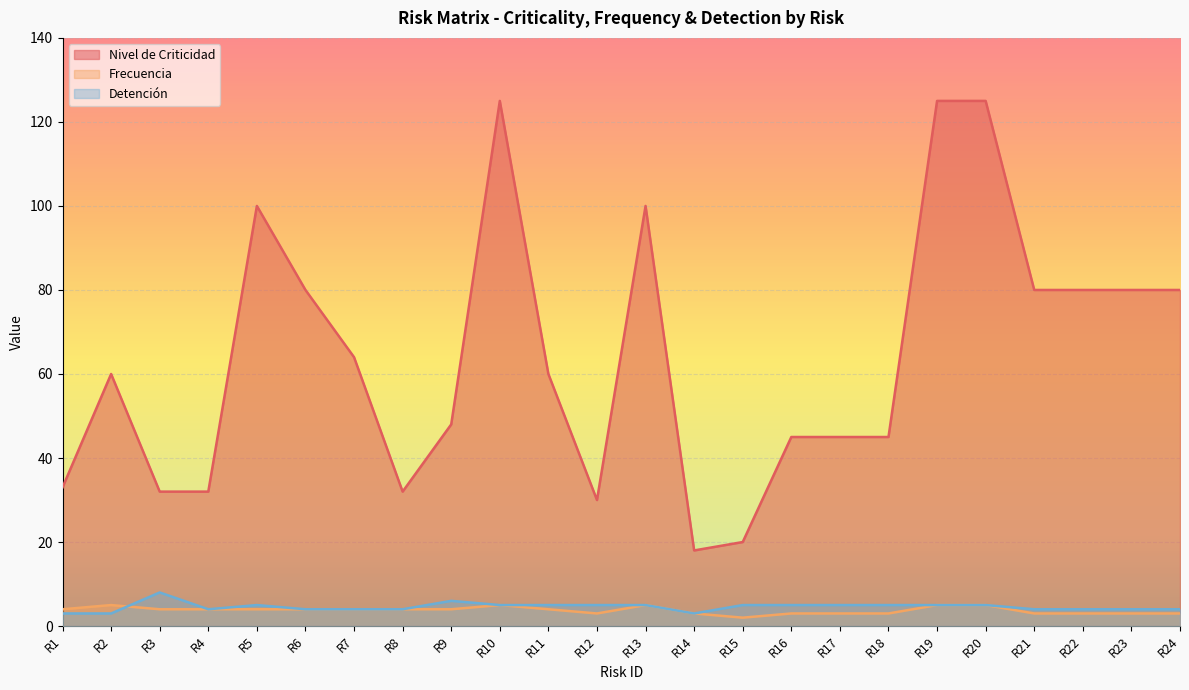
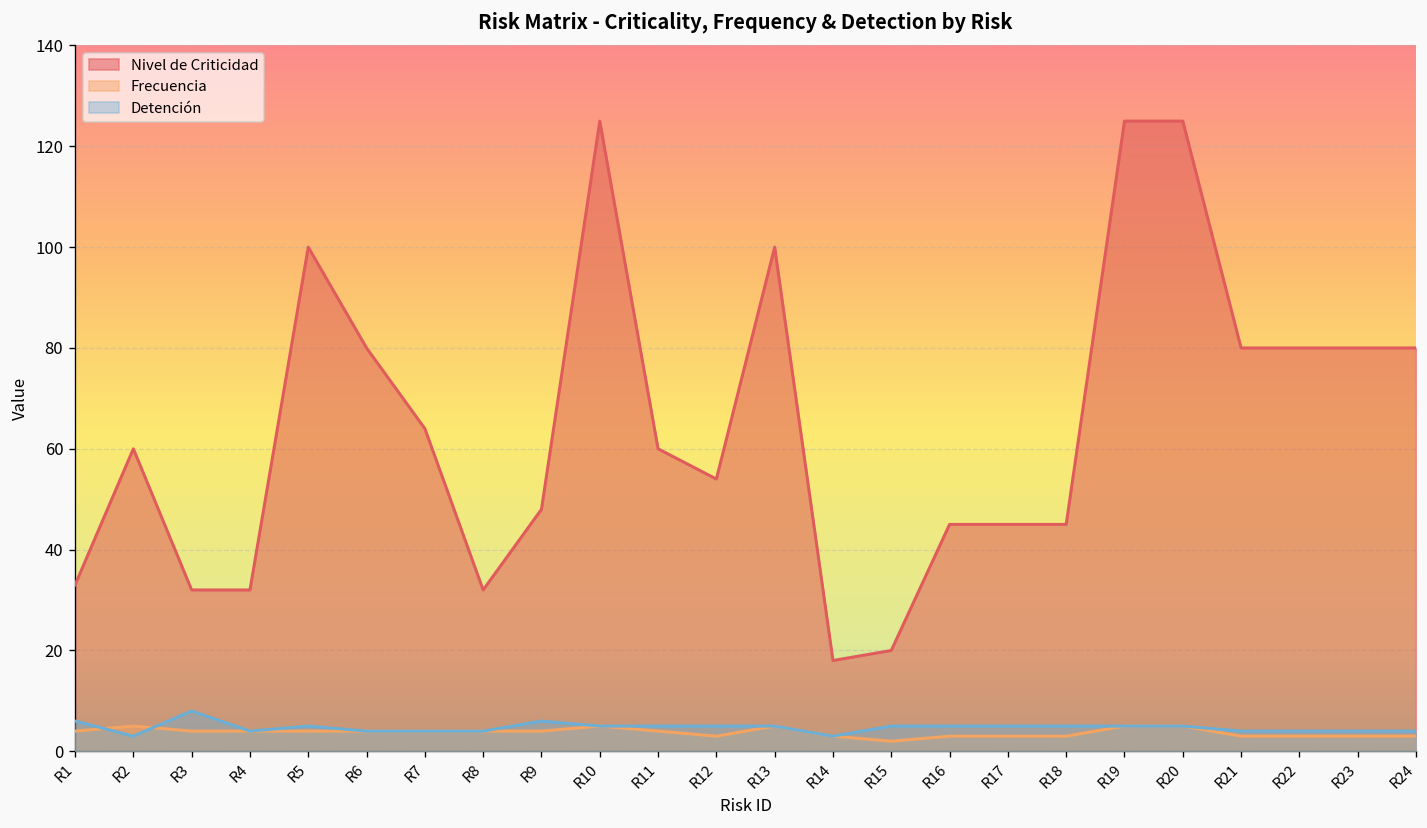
  {
    "Nivel de Criticidad": {
      "R1": 33,
      "R2": 60,
      "R3": 32,
      "R4": 32,
      "R5": 100,
      "R6": 80,
      "R7": 64,
      "R8": 32,
      "R9": 48,
      "R10": 125,
      "R11": 60,
-     "R12": 30,
+     "R12": 54,
      "R13": 100,
      "R14": 18,
      "R15": 20,
      "R16": 45,
      "R17": 45,
      "R18": 45,
      "R19": 125,
      "R20": 125,
      "R21": 80,
      "R22": 80,
      "R23": 80,
      "R24": 80
    },
    "Frecuencia": {
      "R1": 4,
      "R2": 5,
      "R3": 4,
      "R5": 4,
      "R9": 4,
      "R11": 4,
      "R12": 3,
      "R15": 2,
      "R16": 3,
      "R17": 3,
      "R18": 3,
      "R21": 3,
      "R22": 3,
      "R23": 3,
      "R24": 3
    },
    "Detención": {
-     "R1": 3,
+     "R1": 6,
      "R2": 3,
      "R3": 8,
      "R5": 5,
      "R9": 6,
      "R11": 5,
      "R12": 5,
      "R15": 5,
      "R16": 5,
      "R17": 5,
      "R18": 5,
      "R21": 4,
      "R22": 4,
      "R23": 4,
      "R24": 4
    }
  }
